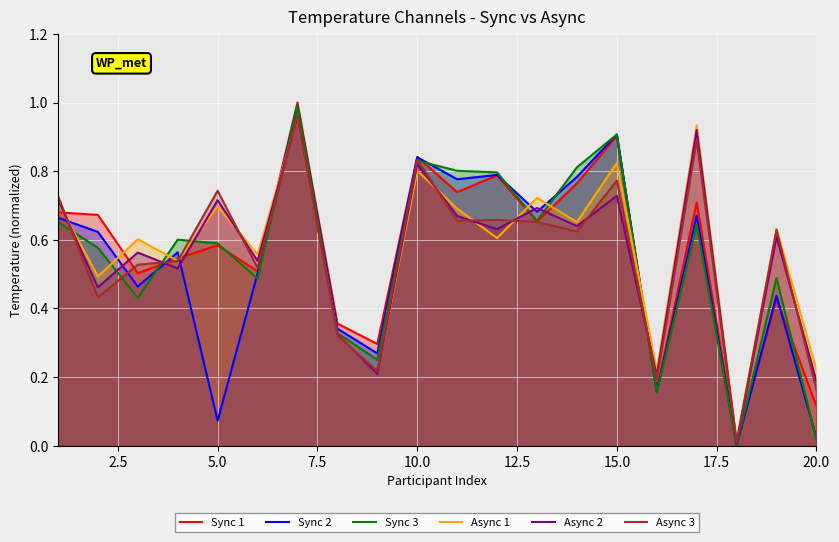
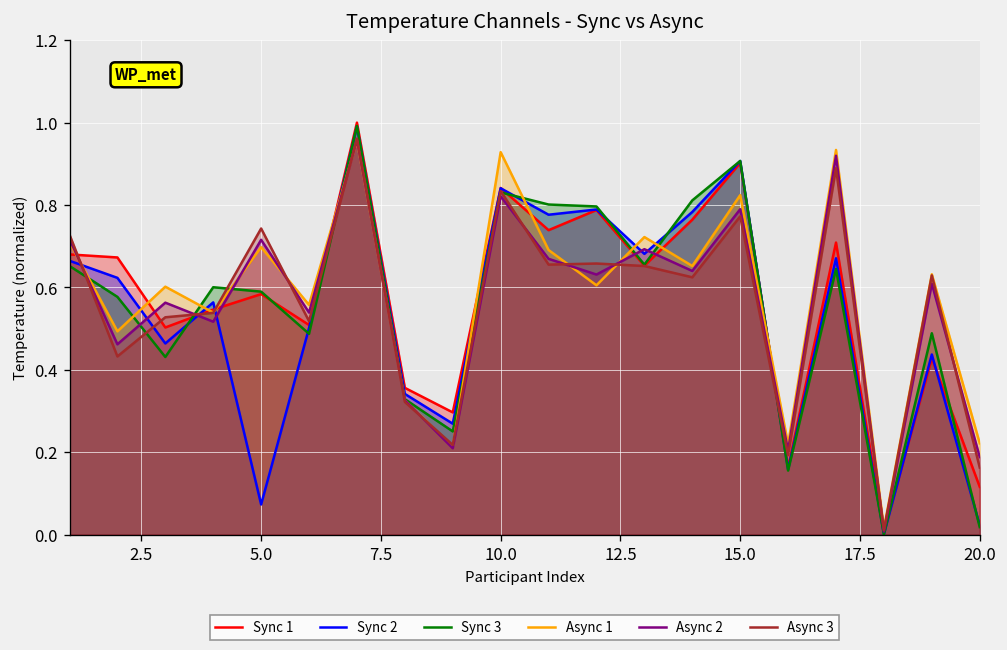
  {
    "Sync 1": {
      "20.0": 0.12
    },
    "Sync 2": {
      "5.0": 0.07
    },
    "Async 1": {
      "5.0": 0.70,
-     "10.0": 0.80,
+     "10.0": 0.93,
      "15.0": 0.82,
      "20.0": 0.22
    },
    "Async 2": {
      "5.0": 0.72,
      "10.0": 0.82,
-     "15.0": 0.73,
+     "15.0": 0.79,
      "20.0": 0.19
    },
    "Async 3": {
      "5.0": 0.74,
      "15.0": 0.77,
      "20.0": 0.16
    }
  }
